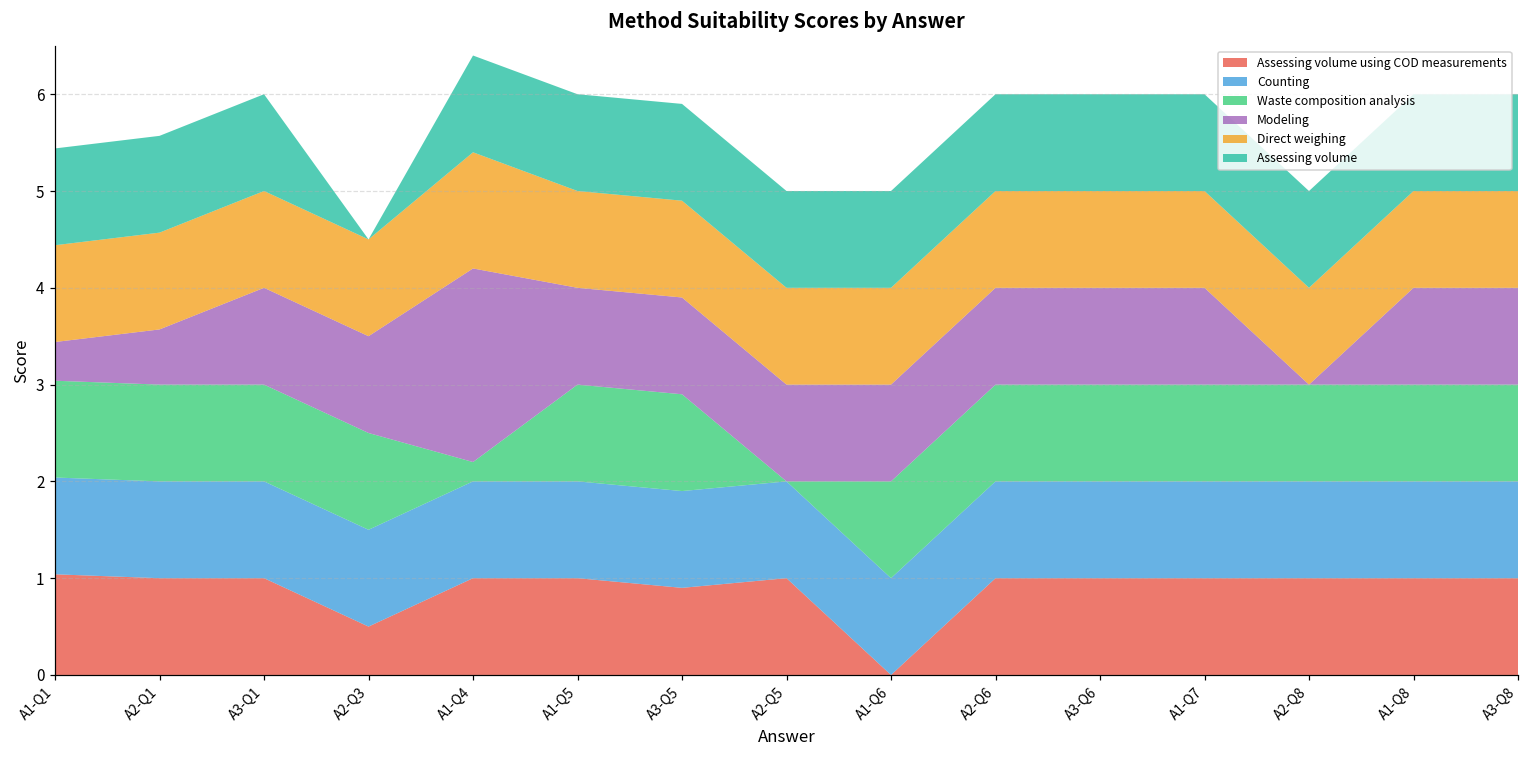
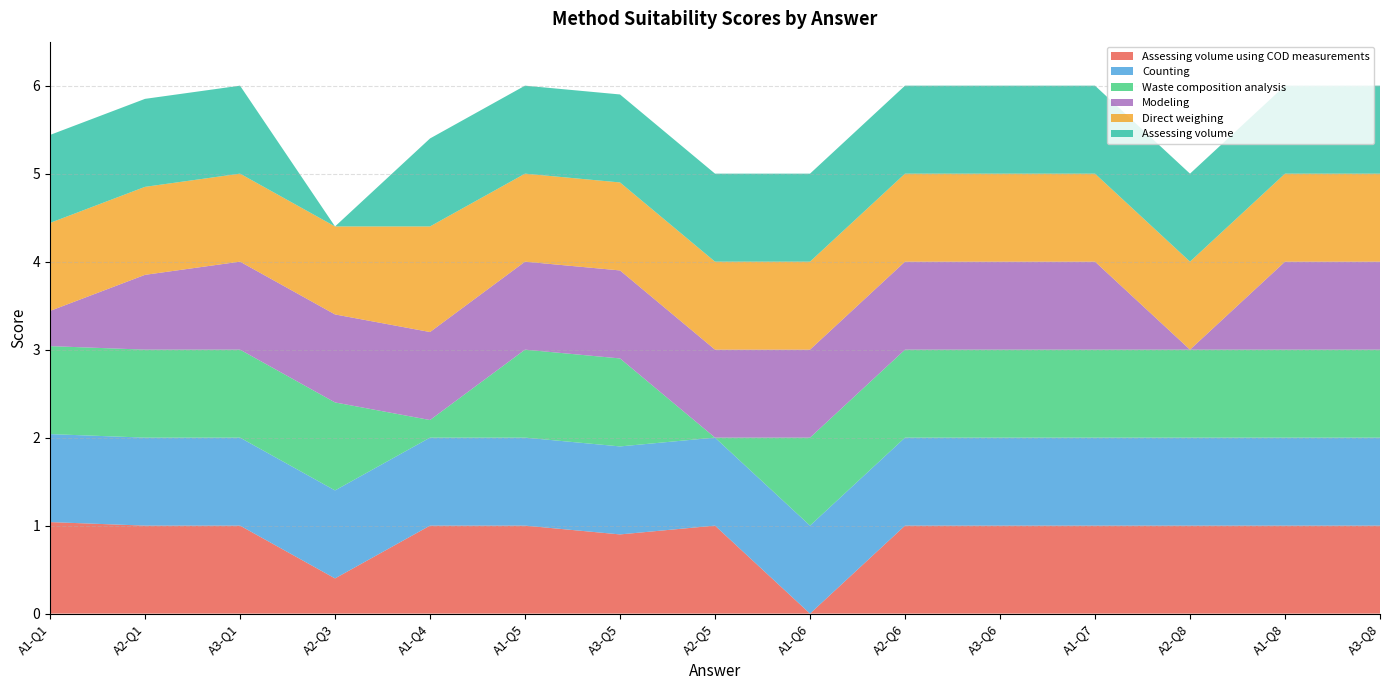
  {
    "Assessing volume using COD measurements": {
      "A1-Q1": 1.0,
      "A2-Q1": 1.0,
      "A3-Q1": 1.0,
-     "A2-Q3": 0.5,
+     "A2-Q3": 0.4,
      "A1-Q4": 1.0,
      "A1-Q5": 1.0,
      "A3-Q5": 0.9,
      "A2-Q5": 1.0,
      "A1-Q6": 0.0,
      "A2-Q6": 1.0,
      "A3-Q6": 1.0,
      "A1-Q7": 1.0,
      "A2-Q8": 1.0,
      "A1-Q8": 1.0,
      "A3-Q8": 1.0
    },
    "Counting": {
      "A1-Q1": 1.0,
      "A2-Q1": 1.0,
      "A3-Q1": 1.0,
      "A2-Q3": 1.0,
      "A1-Q4": 1.0,
      "A1-Q5": 1.0,
      "A3-Q5": 1.0,
      "A1-Q6": 1.0,
      "A2-Q6": 1.0,
      "A3-Q6": 1.0,
      "A1-Q7": 1.0,
      "A2-Q8": 1.0,
      "A1-Q8": 1.0,
      "A3-Q8": 1.0
    },
    "Modeling": {
      "A1-Q1": 0.4,
-     "A2-Q1": 0.6,
+     "A2-Q1": 0.9,
      "A3-Q1": 1.0,
      "A2-Q3": 1.0,
-     "A1-Q4": 2,
+     "A1-Q4": 1,
      "A1-Q5": 1.0,
      "A3-Q5": 1.0,
      "A2-Q5": 1.0,
      "A1-Q6": 1.0,
      "A2-Q6": 1.0,
      "A3-Q6": 1.0,
      "A1-Q7": 1.0,
      "A1-Q8": 1.0,
      "A3-Q8": 1.0
    },
    "Direct weighing": {
      "A1-Q1": 1.0,
      "A2-Q1": 1.0,
      "A3-Q1": 1.0,
      "A1-Q4": 1.2,
      "A1-Q5": 1.0,
      "A3-Q5": 1.0,
      "A2-Q5": 1.0,
      "A1-Q6": 1.0,
      "A2-Q6": 1.0,
      "A3-Q6": 1.0,
      "A1-Q7": 1.0,
      "A2-Q8": 1.0,
      "A1-Q8": 1.0,
      "A3-Q8": 1.0
    }
  }
